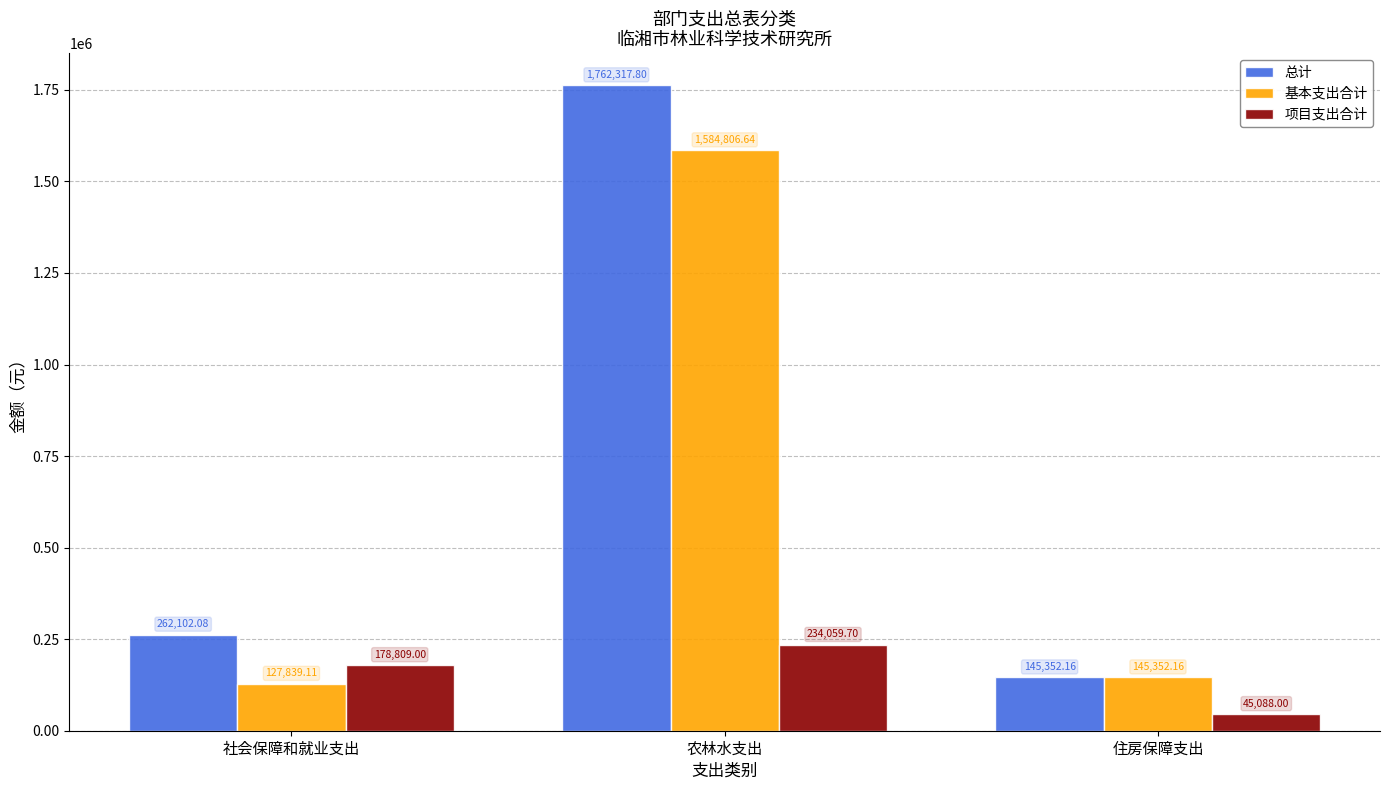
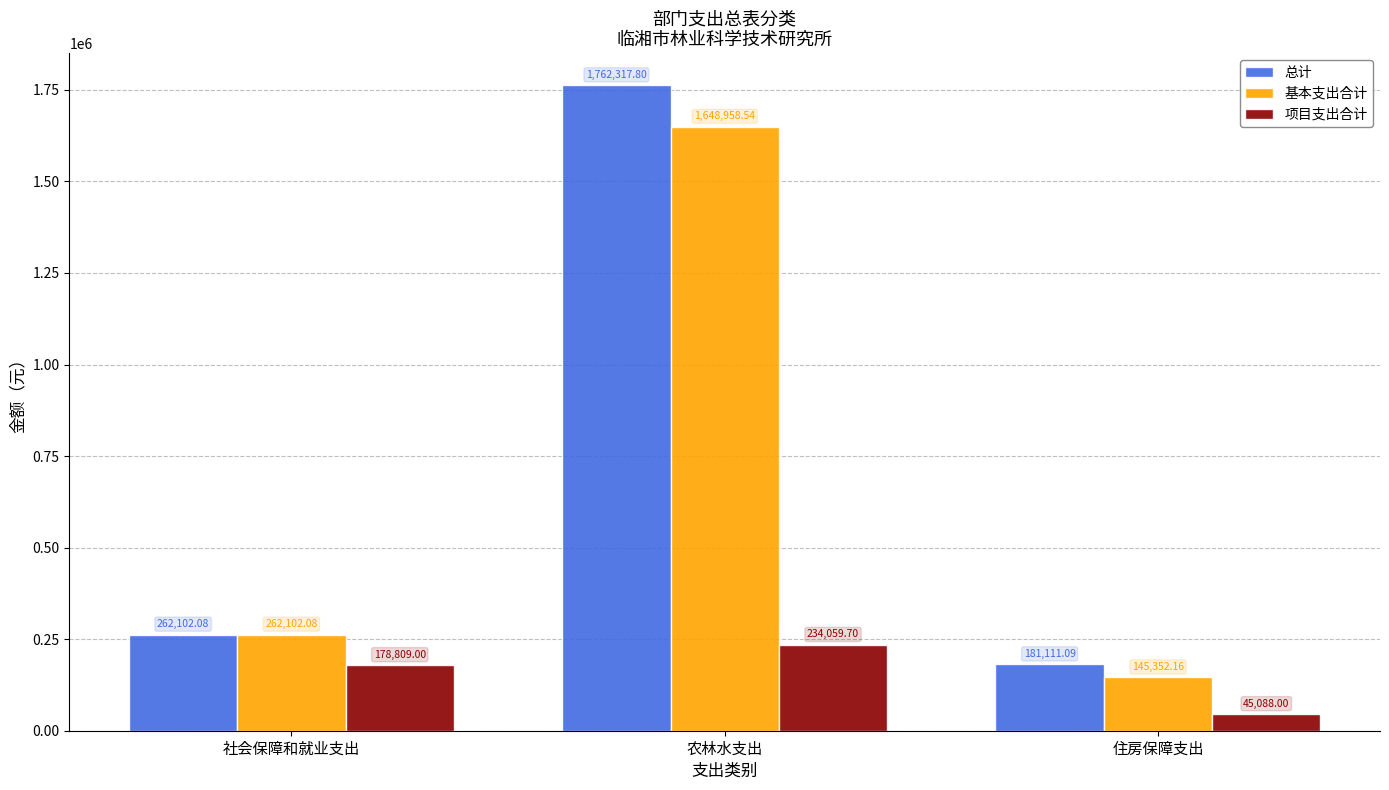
  {
    "总计": {
-     "住房保障支出": "145,352.16"
+     "住房保障支出": "181,111.09"
    },
    "基本支出合计": {
-     "社会保障和就业支出": "127,839.11",
-     "农林水支出": "1,584,806.64"
+     "社会保障和就业支出": "262,102.08",
+     "农林水支出": "1,648,958.54"
    }
  }
